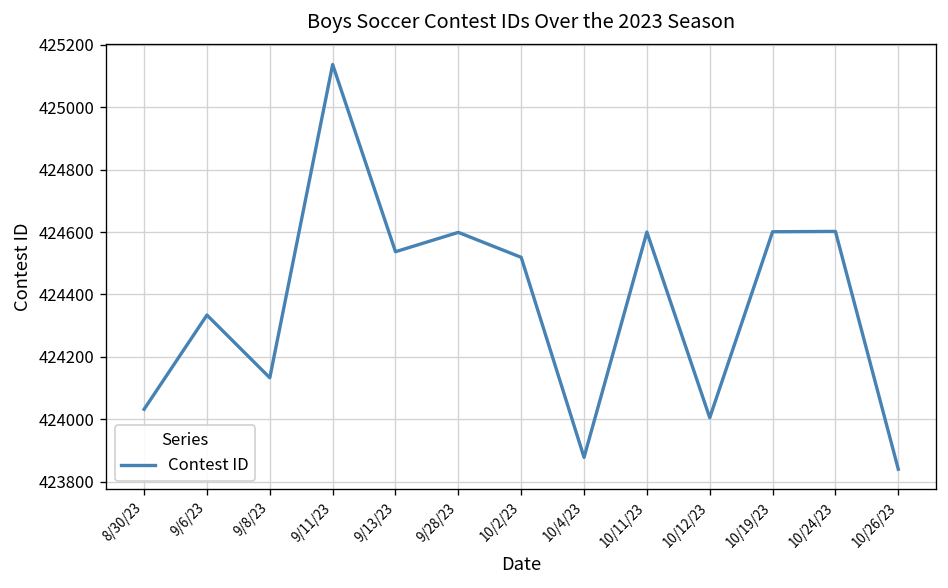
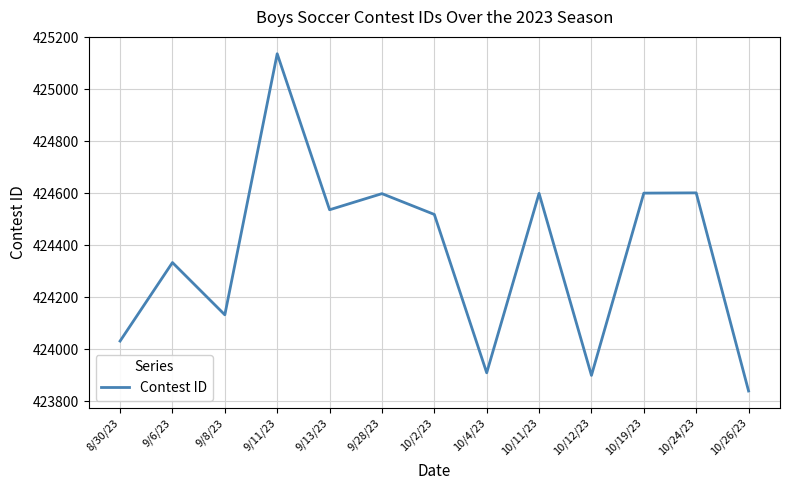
  {
    "8/30/23": 424030,
    "9/6/23": 424330,
    "9/8/23": 424130,
    "9/11/23": 425140,
    "9/13/23": 424540,
    "9/28/23": 424600,
    "10/2/23": 424520,
-   "10/4/23": 423880,
+   "10/4/23": 423910,
    "10/11/23": 424600,
-   "10/12/23": 424010,
+   "10/12/23": 423900,
    "10/19/23": 424600,
    "10/24/23": 424600,
    "10/26/23": 423840
  }
